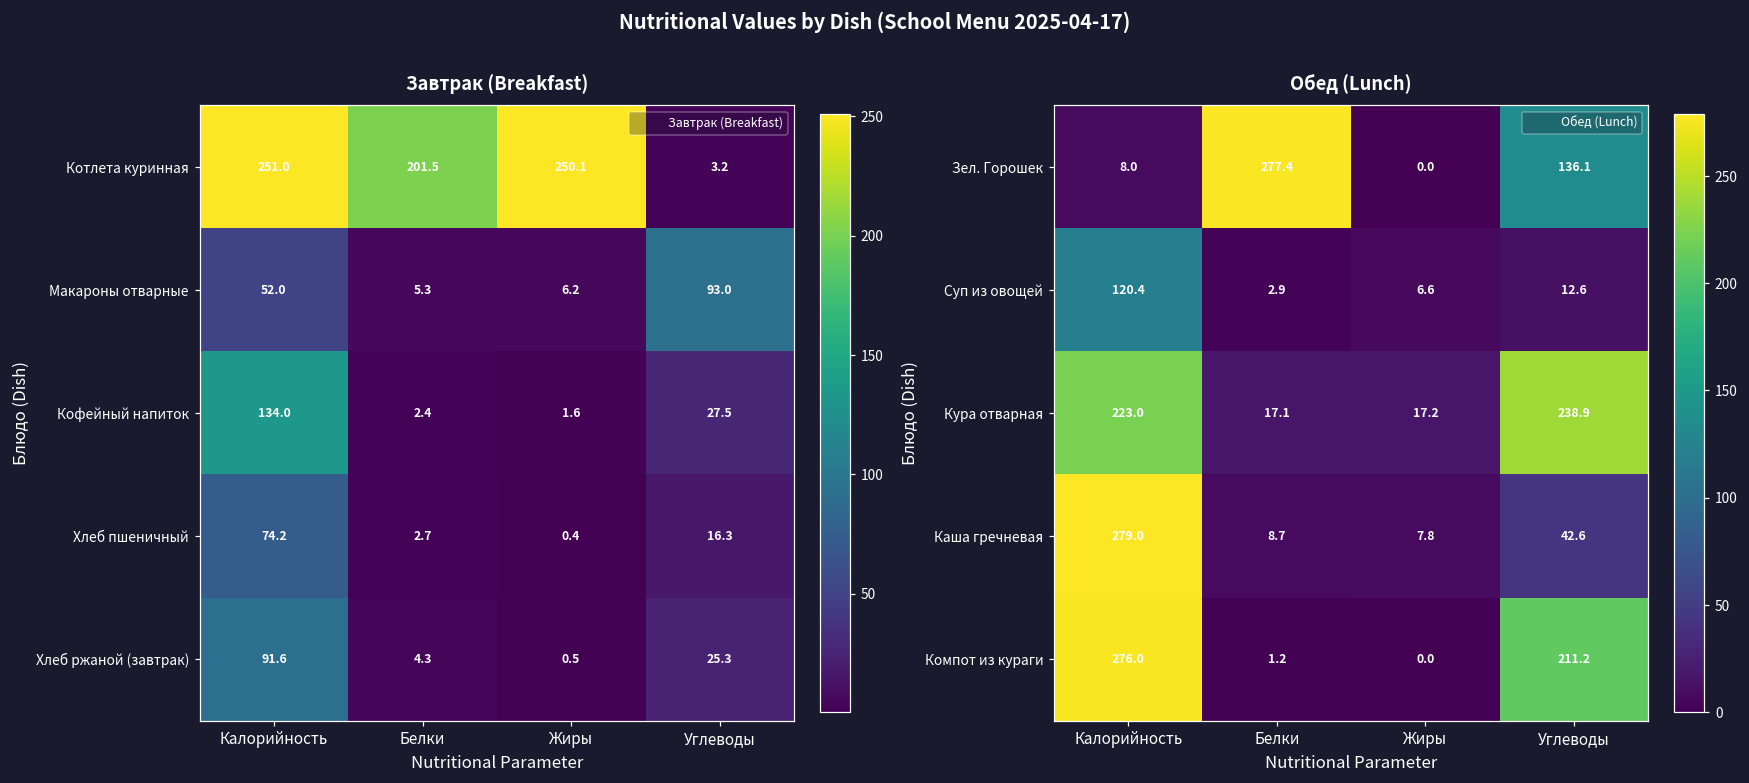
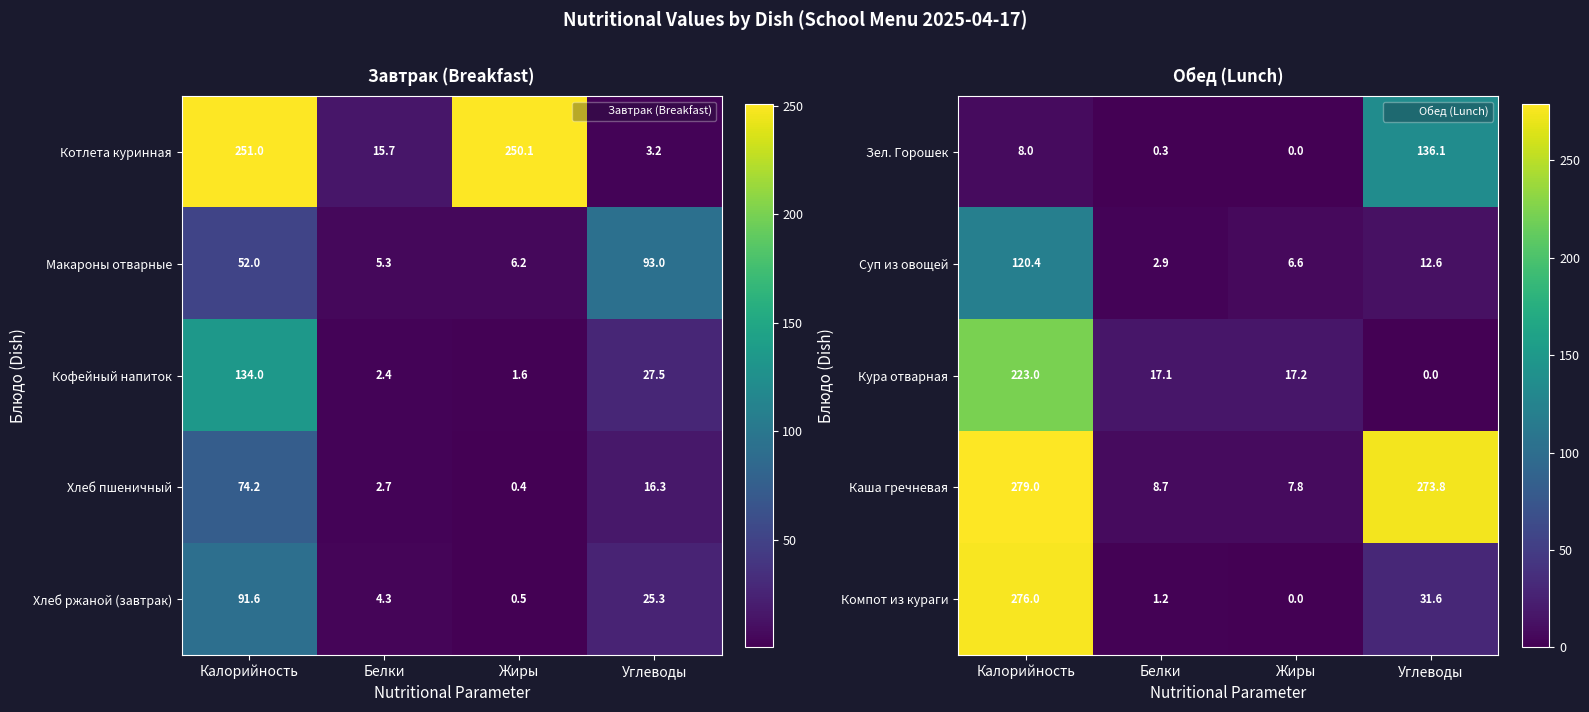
  {
    "Завтрак (Breakfast)": {
      "Котлета куринная": {
        "Калорийность": 251.0,
-       "Белки": 201.5,
+       "Белки": 15.7,
        "Жиры": 250.1,
        "Углеводы": 3.2
      },
      "Макароны отварные": {
        "Калорийность": 52.0,
        "Белки": 5.3,
        "Жиры": 6.2,
        "Углеводы": 93.0
      },
      "Кофейный напиток": {
        "Калорийность": 134.0,
        "Белки": 2.4,
        "Жиры": 1.6,
        "Углеводы": 27.5
      },
      "Хлеб пшеничный": {
        "Калорийность": 74.2,
        "Белки": 2.7,
        "Жиры": 0.4,
        "Углеводы": 16.3
      },
      "Хлеб ржаной (завтрак)": {
        "Калорийность": 91.6,
        "Белки": 4.3,
        "Жиры": 0.5,
        "Углеводы": 25.3
      }
    },
    "Обед (Lunch)": {
      "Зел. Горошек": {
        "Калорийность": 8.0,
-       "Белки": 277.4,
+       "Белки": 0.3,
        "Жиры": 0.0,
        "Углеводы": 136.1
      },
      "Суп из овощей": {
        "Калорийность": 120.4,
        "Белки": 2.9,
        "Жиры": 6.6,
        "Углеводы": 12.6
      },
      "Кура отварная": {
        "Калорийность": 223.0,
        "Белки": 17.1,
        "Жиры": 17.2,
-       "Углеводы": 238.9
+       "Углеводы": 0.0
      },
      "Каша гречневая": {
        "Калорийность": 279.0,
        "Белки": 8.7,
        "Жиры": 7.8,
-       "Углеводы": 42.6
+       "Углеводы": 273.8
      },
      "Компот из кураги": {
        "Калорийность": 276.0,
        "Белки": 1.2,
        "Жиры": 0.0,
-       "Углеводы": 211.2
+       "Углеводы": 31.6
      }
    }
  }
